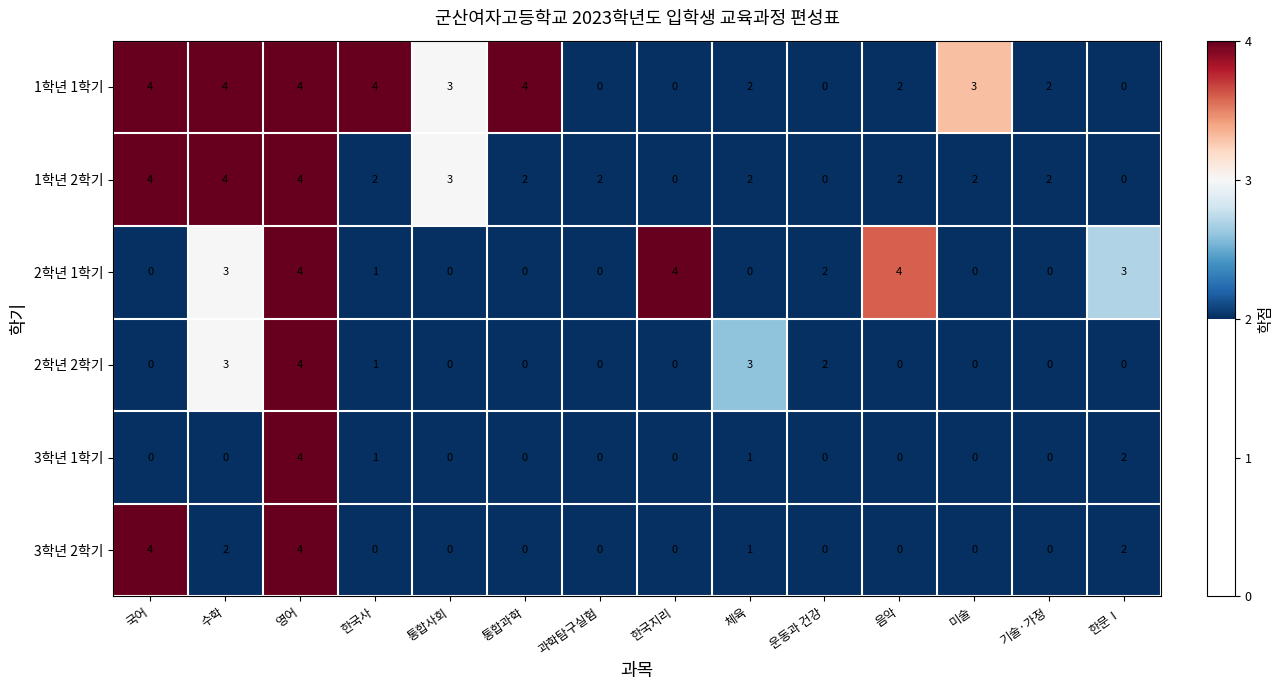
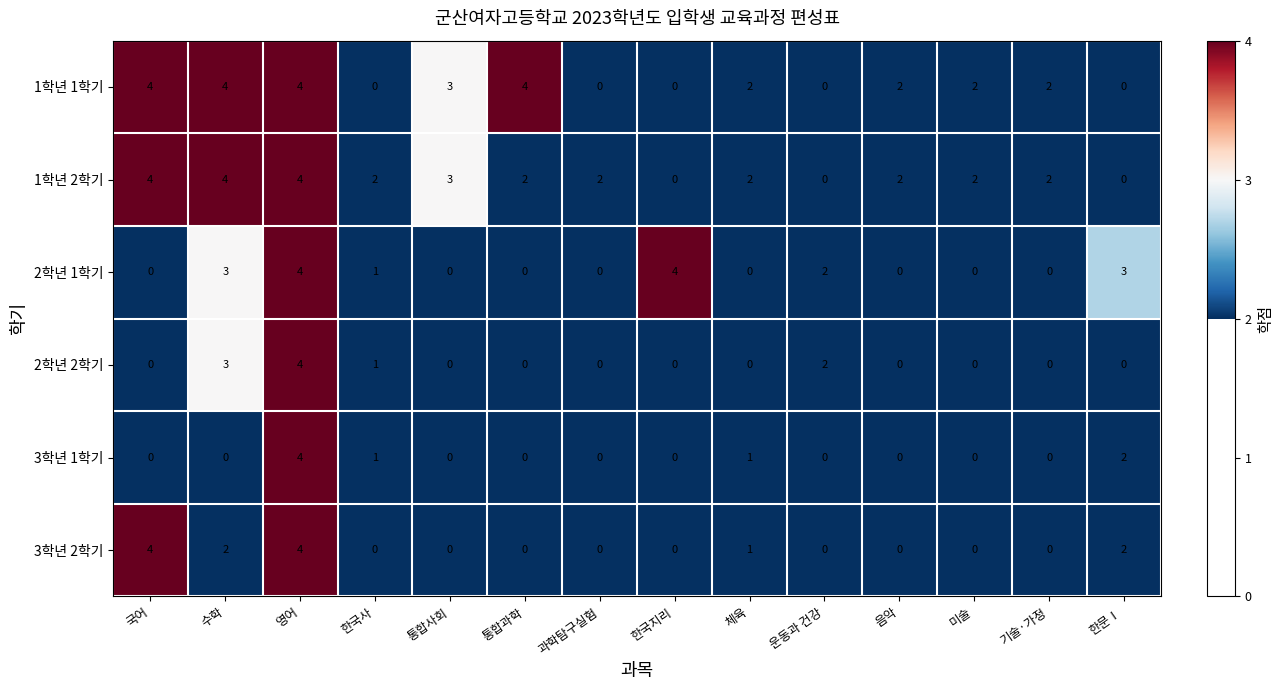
  {
    "1학년 1학기": {
      "국어": 4,
      "수학": 4,
      "영어": 4,
-     "한국사": 4,
+     "한국사": 0,
      "통합사회": 3,
      "통합과학": 4,
      "과학탐구실험": 0,
      "한국지리": 0,
      "체육": 2,
      "운동과 건강": 0,
      "음악": 2,
-     "미술": 3,
+     "미술": 2,
      "기술·가정": 2,
      "한문Ⅰ": 0
    },
    "1학년 2학기": {
      "국어": 4,
      "수학": 4,
      "영어": 4,
      "한국사": 2,
      "통합사회": 3,
      "통합과학": 2,
      "과학탐구실험": 2,
      "한국지리": 0,
      "체육": 2,
      "운동과 건강": 0,
      "음악": 2,
      "미술": 2,
      "기술·가정": 2,
      "한문Ⅰ": 0
    },
    "2학년 1학기": {
      "국어": 0,
      "수학": 3,
      "영어": 4,
      "한국사": 1,
      "통합사회": 0,
      "통합과학": 0,
      "과학탐구실험": 0,
      "한국지리": 4,
      "체육": 0,
      "운동과 건강": 2,
-     "음악": 4,
+     "음악": 0,
      "미술": 0,
      "기술·가정": 0,
      "한문Ⅰ": 3
    },
    "2학년 2학기": {
      "국어": 0,
      "수학": 3,
      "영어": 4,
      "한국사": 1,
      "통합사회": 0,
      "통합과학": 0,
      "과학탐구실험": 0,
      "한국지리": 0,
-     "체육": 3,
+     "체육": 0,
      "운동과 건강": 2,
      "음악": 0,
      "미술": 0,
      "기술·가정": 0,
      "한문Ⅰ": 0
    },
    "3학년 1학기": {
      "국어": 0,
      "수학": 0,
      "영어": 4,
      "한국사": 1,
      "통합사회": 0,
      "통합과학": 0,
      "과학탐구실험": 0,
      "한국지리": 0,
      "체육": 1,
      "운동과 건강": 0,
      "음악": 0,
      "미술": 0,
      "기술·가정": 0,
      "한문Ⅰ": 2
    },
    "3학년 2학기": {
      "국어": 4,
      "수학": 2,
      "영어": 4,
      "한국사": 0,
      "통합사회": 0,
      "통합과학": 0,
      "과학탐구실험": 0,
      "한국지리": 0,
      "체육": 1,
      "운동과 건강": 0,
      "음악": 0,
      "미술": 0,
      "기술·가정": 0,
      "한문Ⅰ": 2
    }
  }
